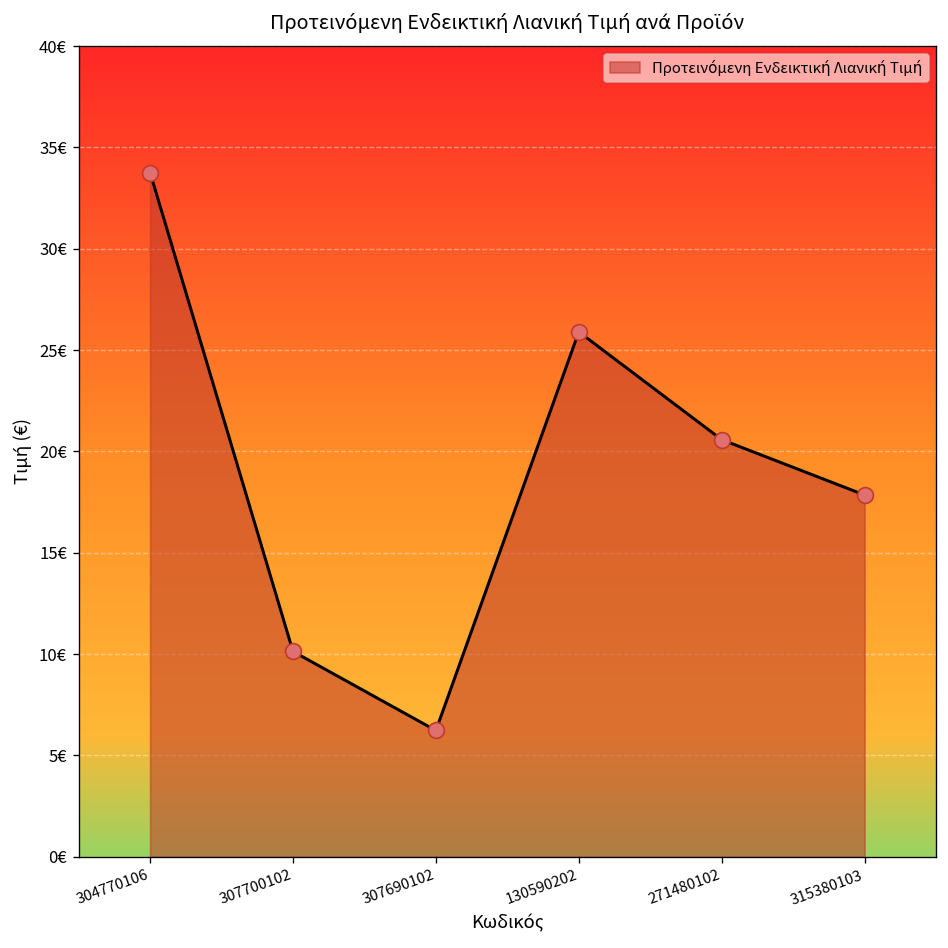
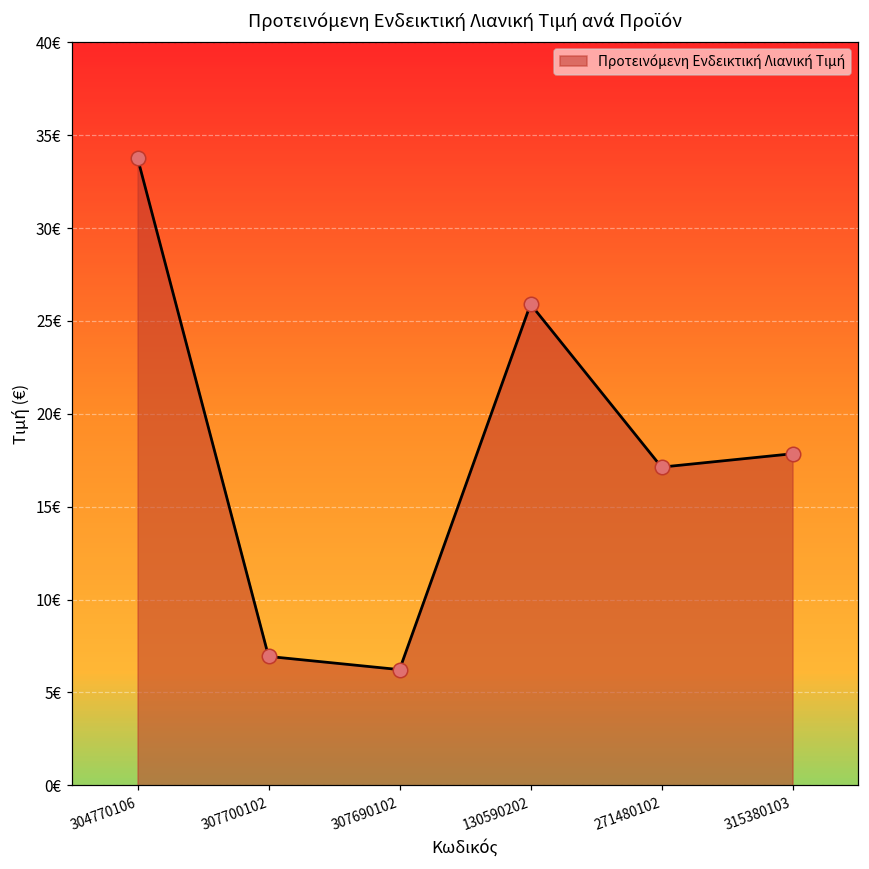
  {
    "304770106": "33.8€",
-   "307700102": "10.1€",
+   "307700102": "6.9€",
    "307690102": "6.2€",
    "130590202": "25.9€",
-   "271480102": "20.6€",
+   "271480102": "17.1€",
    "315380103": "17.9€"
  }
